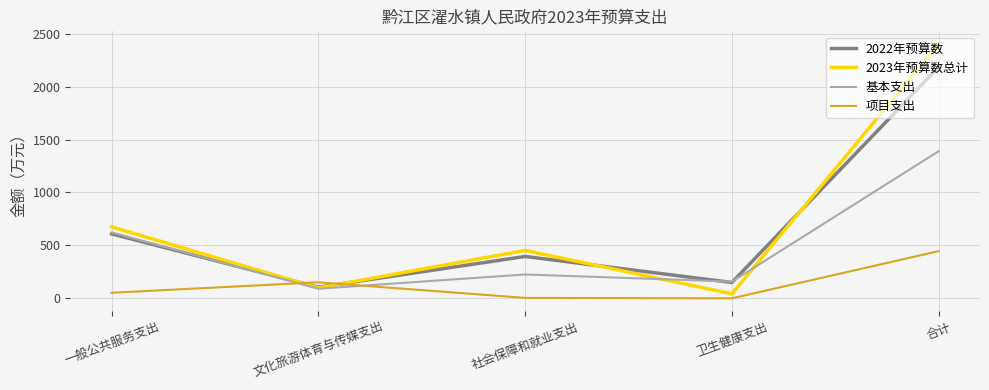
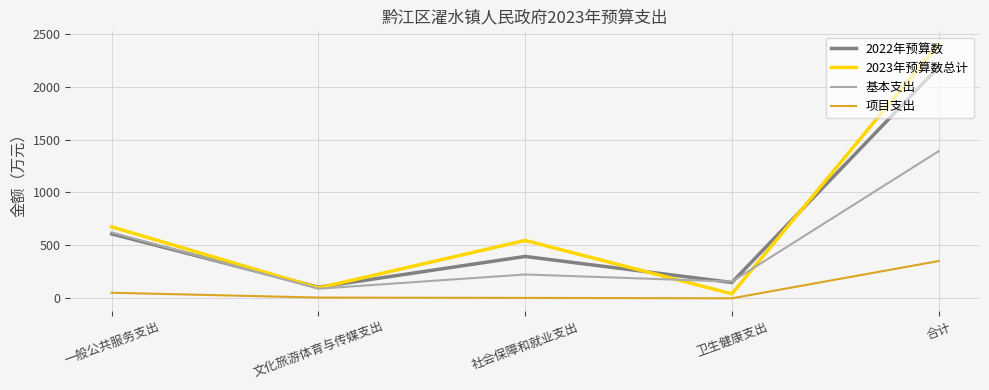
  {
    "2022年预算数": {
      "社会保障和就业支出": 400
    },
    "2023年预算数总计": {
      "一般公共服务支出": 680,
-     "社会保障和就业支出": 450,
+     "社会保障和就业支出": 550,
      "卫生健康支出": 40
    },
    "基本支出": {
      "社会保障和就业支出": 230,
      "合计": 1390
    },
    "项目支出": {
      "一般公共服务支出": 50,
-     "文化旅游体育与传媒支出": 150,
+     "文化旅游体育与传媒支出": 10,
      "社会保障和就业支出": 0,
      "卫生健康支出": 0,
-     "合计": 450
+     "合计": 350
    }
  }
